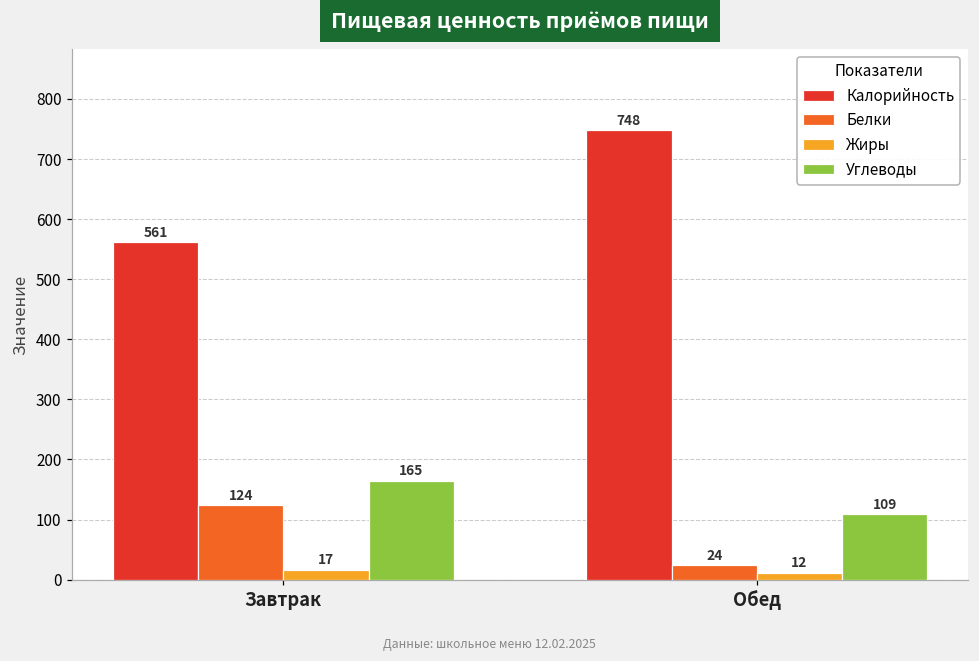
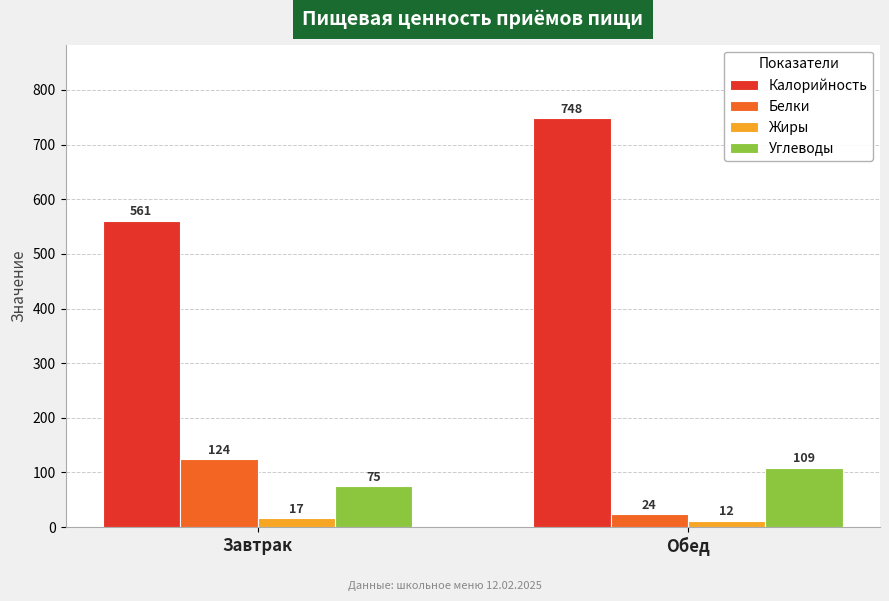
  {
    "Жиры": {
      "Завтрак": 17,
      "Обед": 12
    },
    "Углеводы": {
-     "Завтрак": 165,
+     "Завтрак": 75,
      "Обед": 109
    }
  }
